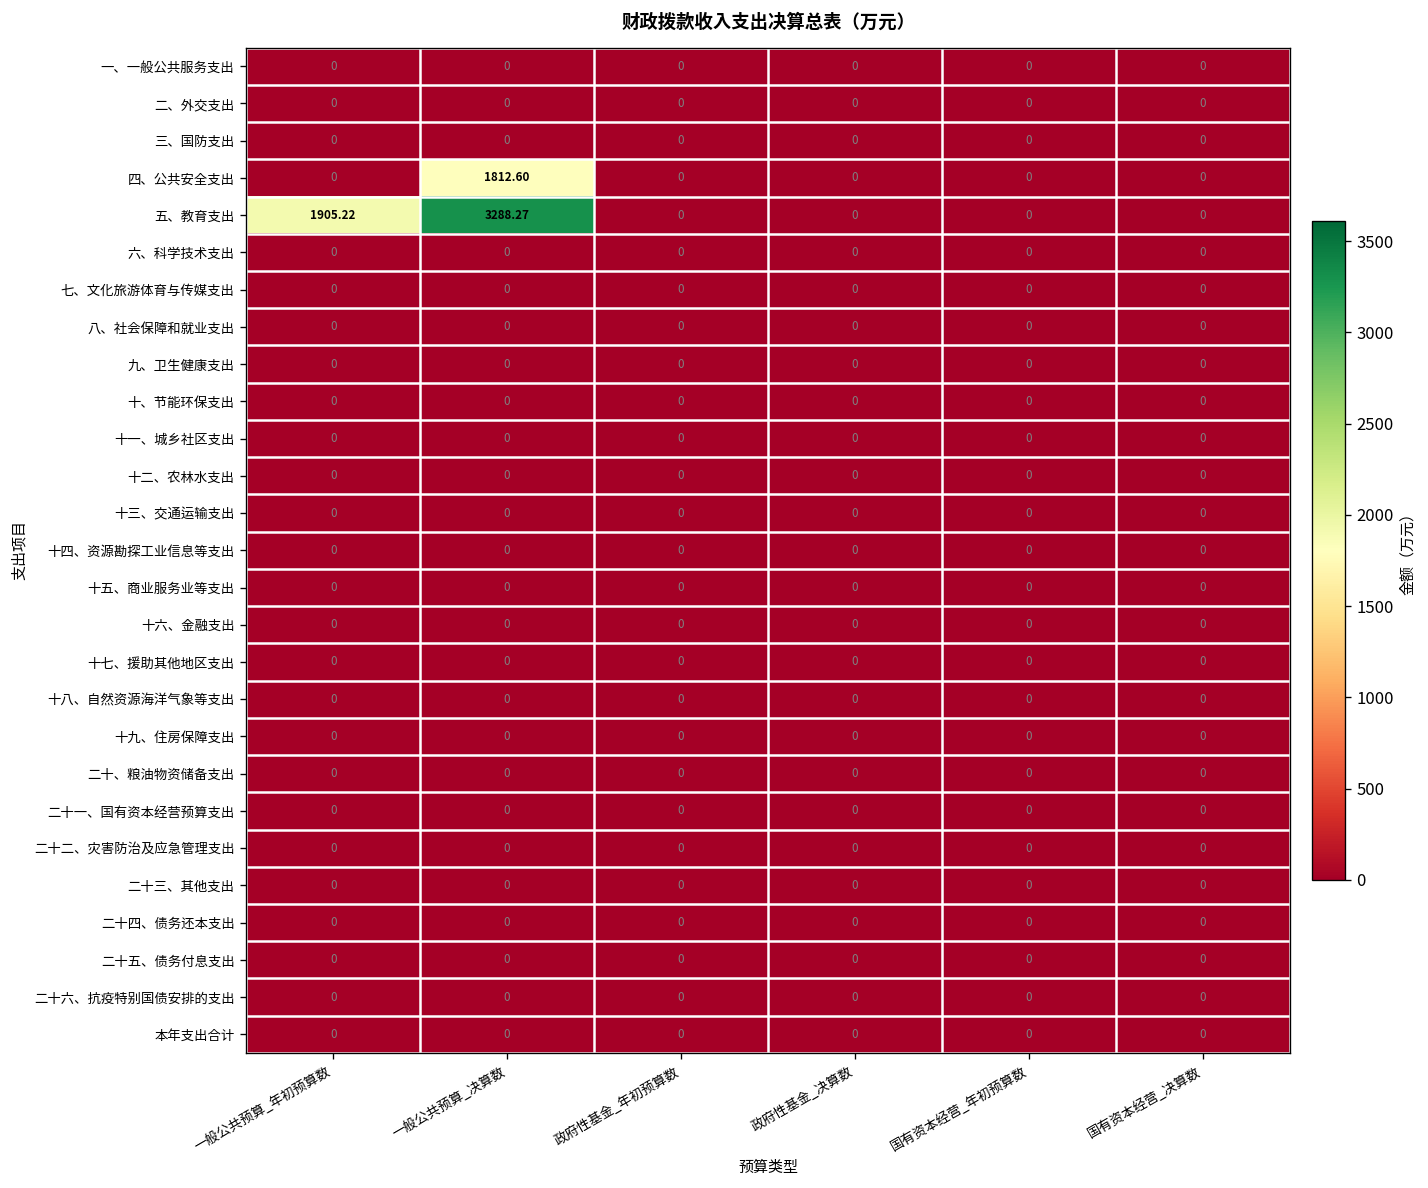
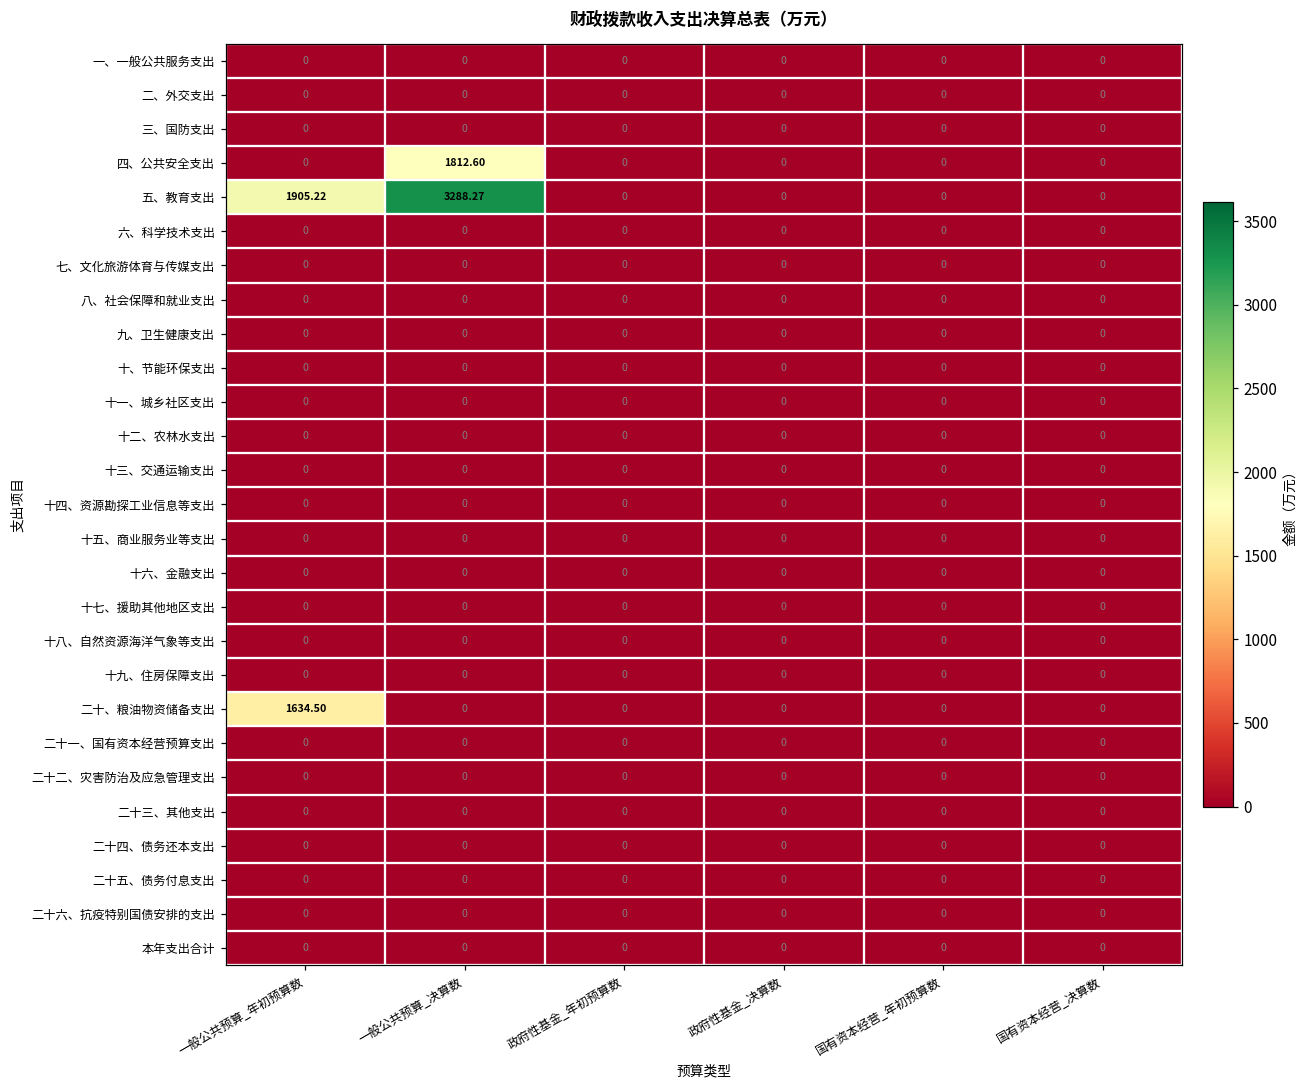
  {
    "一、一般公共服务支出": {
      "一般公共预算_年初预算数": 0,
      "一般公共预算_决算数": 0,
      "政府性基金_年初预算数": 0,
      "政府性基金_决算数": 0,
      "国有资本经营_年初预算数": 0,
      "国有资本经营_决算数": 0
    },
    "二、外交支出": {
      "一般公共预算_年初预算数": 0,
      "一般公共预算_决算数": 0,
      "政府性基金_年初预算数": 0,
      "政府性基金_决算数": 0,
      "国有资本经营_年初预算数": 0,
      "国有资本经营_决算数": 0
    },
    "三、国防支出": {
      "一般公共预算_年初预算数": 0,
      "一般公共预算_决算数": 0,
      "政府性基金_年初预算数": 0,
      "政府性基金_决算数": 0,
      "国有资本经营_年初预算数": 0,
      "国有资本经营_决算数": 0
    },
    "四、公共安全支出": {
      "一般公共预算_年初预算数": 0,
      "一般公共预算_决算数": 1812.60,
      "政府性基金_年初预算数": 0,
      "政府性基金_决算数": 0,
      "国有资本经营_年初预算数": 0,
      "国有资本经营_决算数": 0
    },
    "五、教育支出": {
      "一般公共预算_年初预算数": 1905.22,
      "一般公共预算_决算数": 3288.27,
      "政府性基金_年初预算数": 0,
      "政府性基金_决算数": 0,
      "国有资本经营_年初预算数": 0,
      "国有资本经营_决算数": 0
    },
    "六、科学技术支出": {
      "一般公共预算_年初预算数": 0,
      "一般公共预算_决算数": 0,
      "政府性基金_年初预算数": 0,
      "政府性基金_决算数": 0,
      "国有资本经营_年初预算数": 0,
      "国有资本经营_决算数": 0
    },
    "七、文化旅游体育与传媒支出": {
      "一般公共预算_年初预算数": 0,
      "一般公共预算_决算数": 0,
      "政府性基金_年初预算数": 0,
      "政府性基金_决算数": 0,
      "国有资本经营_年初预算数": 0,
      "国有资本经营_决算数": 0
    },
    "八、社会保障和就业支出": {
      "一般公共预算_年初预算数": 0,
      "一般公共预算_决算数": 0,
      "政府性基金_年初预算数": 0,
      "政府性基金_决算数": 0,
      "国有资本经营_年初预算数": 0,
      "国有资本经营_决算数": 0
    },
    "九、卫生健康支出": {
      "一般公共预算_年初预算数": 0,
      "一般公共预算_决算数": 0,
      "政府性基金_年初预算数": 0,
      "政府性基金_决算数": 0,
      "国有资本经营_年初预算数": 0,
      "国有资本经营_决算数": 0
    },
    "十、节能环保支出": {
      "一般公共预算_年初预算数": 0,
      "一般公共预算_决算数": 0,
      "政府性基金_年初预算数": 0,
      "政府性基金_决算数": 0,
      "国有资本经营_年初预算数": 0,
      "国有资本经营_决算数": 0
    },
    "十一、城乡社区支出": {
      "一般公共预算_年初预算数": 0,
      "一般公共预算_决算数": 0,
      "政府性基金_年初预算数": 0,
      "政府性基金_决算数": 0,
      "国有资本经营_年初预算数": 0,
      "国有资本经营_决算数": 0
    },
    "十二、农林水支出": {
      "一般公共预算_年初预算数": 0,
      "一般公共预算_决算数": 0,
      "政府性基金_年初预算数": 0,
      "政府性基金_决算数": 0,
      "国有资本经营_年初预算数": 0,
      "国有资本经营_决算数": 0
    },
    "十三、交通运输支出": {
      "一般公共预算_年初预算数": 0,
      "一般公共预算_决算数": 0,
      "政府性基金_年初预算数": 0,
      "政府性基金_决算数": 0,
      "国有资本经营_年初预算数": 0,
      "国有资本经营_决算数": 0
    },
    "十四、资源勘探工业信息等支出": {
      "一般公共预算_年初预算数": 0,
      "一般公共预算_决算数": 0,
      "政府性基金_年初预算数": 0,
      "政府性基金_决算数": 0,
      "国有资本经营_年初预算数": 0,
      "国有资本经营_决算数": 0
    },
    "十五、商业服务业等支出": {
      "一般公共预算_年初预算数": 0,
      "一般公共预算_决算数": 0,
      "政府性基金_年初预算数": 0,
      "政府性基金_决算数": 0,
      "国有资本经营_年初预算数": 0,
      "国有资本经营_决算数": 0
    },
    "十六、金融支出": {
      "一般公共预算_年初预算数": 0,
      "一般公共预算_决算数": 0,
      "政府性基金_年初预算数": 0,
      "政府性基金_决算数": 0,
      "国有资本经营_年初预算数": 0,
      "国有资本经营_决算数": 0
    },
    "十七、援助其他地区支出": {
      "一般公共预算_年初预算数": 0,
      "一般公共预算_决算数": 0,
      "政府性基金_年初预算数": 0,
      "政府性基金_决算数": 0,
      "国有资本经营_年初预算数": 0,
      "国有资本经营_决算数": 0
    },
    "十八、自然资源海洋气象等支出": {
      "一般公共预算_年初预算数": 0,
      "一般公共预算_决算数": 0,
      "政府性基金_年初预算数": 0,
      "政府性基金_决算数": 0,
      "国有资本经营_年初预算数": 0,
      "国有资本经营_决算数": 0
    },
    "十九、住房保障支出": {
      "一般公共预算_年初预算数": 0,
      "一般公共预算_决算数": 0,
      "政府性基金_年初预算数": 0,
      "政府性基金_决算数": 0,
      "国有资本经营_年初预算数": 0,
      "国有资本经营_决算数": 0
    },
    "二十、粮油物资储备支出": {
-     "一般公共预算_年初预算数": 0,
+     "一般公共预算_年初预算数": 1634.50,
      "一般公共预算_决算数": 0,
      "政府性基金_年初预算数": 0,
      "政府性基金_决算数": 0,
      "国有资本经营_年初预算数": 0,
      "国有资本经营_决算数": 0
    },
    "二十一、国有资本经营预算支出": {
      "一般公共预算_年初预算数": 0,
      "一般公共预算_决算数": 0,
      "政府性基金_年初预算数": 0,
      "政府性基金_决算数": 0,
      "国有资本经营_年初预算数": 0,
      "国有资本经营_决算数": 0
    },
    "二十二、灾害防治及应急管理支出": {
      "一般公共预算_年初预算数": 0,
      "一般公共预算_决算数": 0,
      "政府性基金_年初预算数": 0,
      "政府性基金_决算数": 0,
      "国有资本经营_年初预算数": 0,
      "国有资本经营_决算数": 0
    },
    "二十三、其他支出": {
      "一般公共预算_年初预算数": 0,
      "一般公共预算_决算数": 0,
      "政府性基金_年初预算数": 0,
      "政府性基金_决算数": 0,
      "国有资本经营_年初预算数": 0,
      "国有资本经营_决算数": 0
    },
    "二十四、债务还本支出": {
      "一般公共预算_年初预算数": 0,
      "一般公共预算_决算数": 0,
      "政府性基金_年初预算数": 0,
      "政府性基金_决算数": 0,
      "国有资本经营_年初预算数": 0,
      "国有资本经营_决算数": 0
    },
    "二十五、债务付息支出": {
      "一般公共预算_年初预算数": 0,
      "一般公共预算_决算数": 0,
      "政府性基金_年初预算数": 0,
      "政府性基金_决算数": 0,
      "国有资本经营_年初预算数": 0,
      "国有资本经营_决算数": 0
    },
    "二十六、抗疫特别国债安排的支出": {
      "一般公共预算_年初预算数": 0,
      "一般公共预算_决算数": 0,
      "政府性基金_年初预算数": 0,
      "政府性基金_决算数": 0,
      "国有资本经营_年初预算数": 0,
      "国有资本经营_决算数": 0
    },
    "本年支出合计": {
      "一般公共预算_年初预算数": 0,
      "一般公共预算_决算数": 0,
      "政府性基金_年初预算数": 0,
      "政府性基金_决算数": 0,
      "国有资本经营_年初预算数": 0,
      "国有资本经营_决算数": 0
    }
  }
